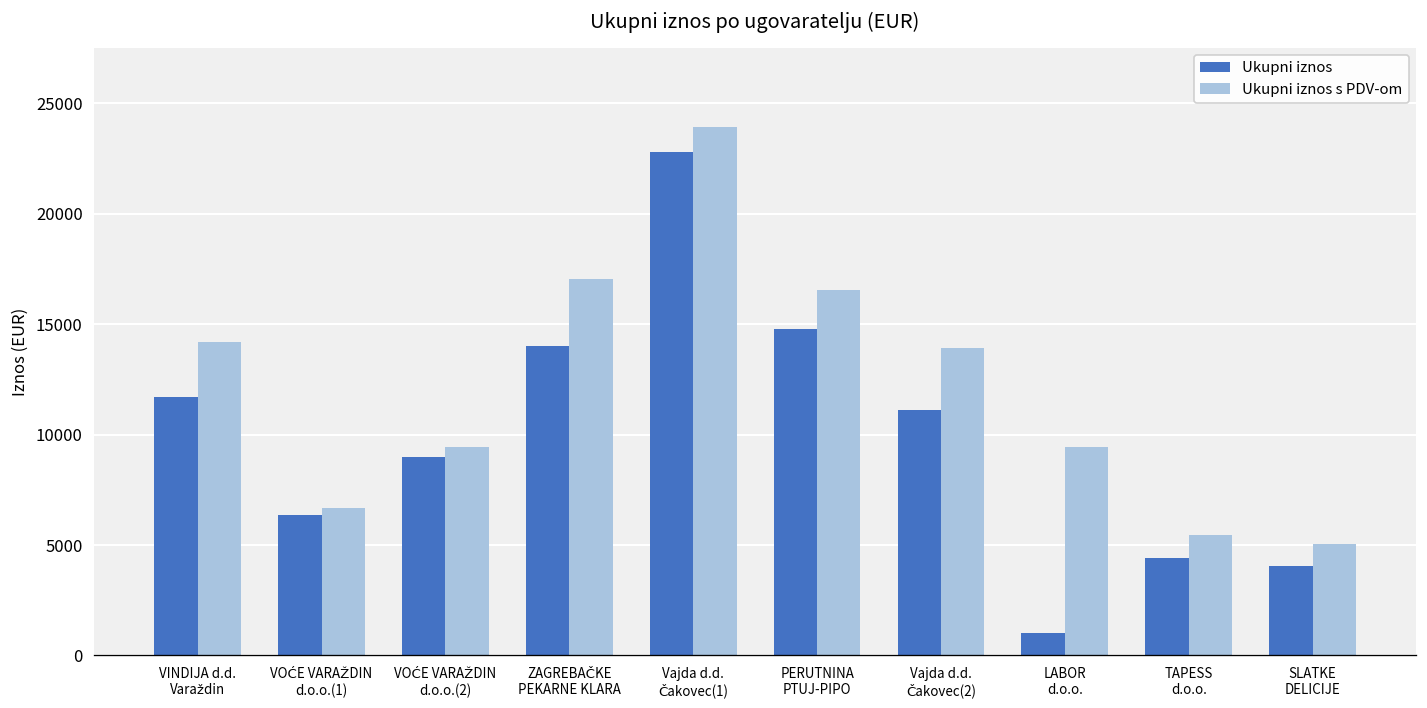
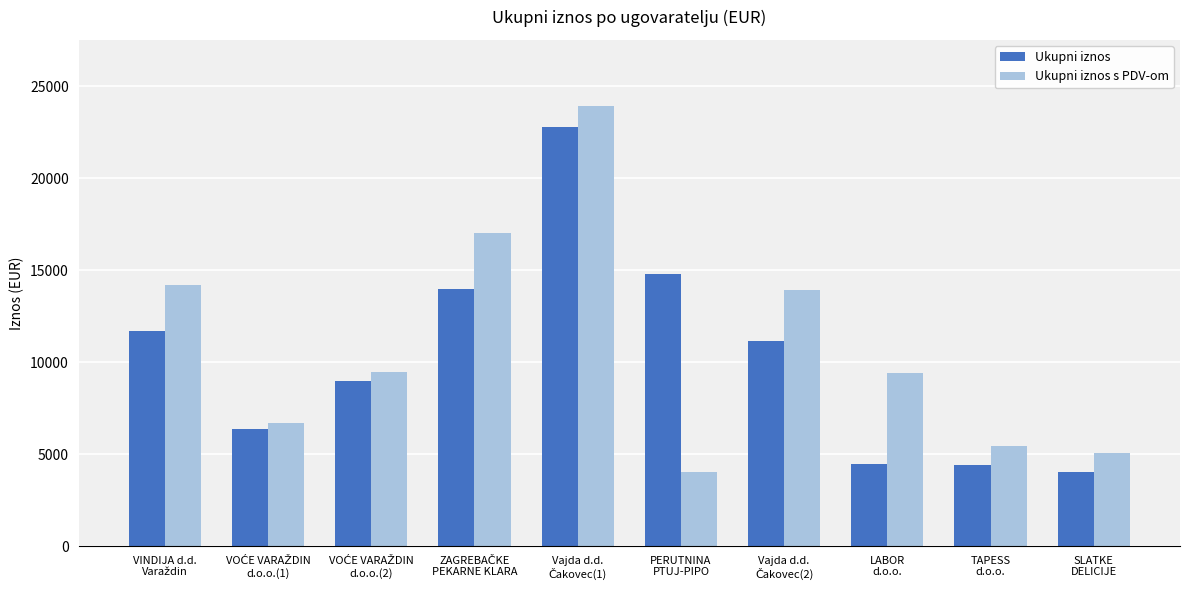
  {
    "Ukupni iznos": {
      "VINDIJA d.d. Varaždin": 11700,
      "VOĆE VARAŽDIN d.o.o.(1)": 6300,
      "VOĆE VARAŽDIN d.o.o.(2)": 9000,
      "ZAGREBAČKE PEKARNE KLARA": 14000,
      "Vajda d.d. Čakovec(1)": 22800,
      "PERUTNINA PTUJ-PIPO": 14800,
      "Vajda d.d. Čakovec(2)": 11100,
-     "LABOR d.o.o.": 1000,
+     "LABOR d.o.o.": 4500,
      "TAPESS d.o.o.": 4400,
      "SLATKE DELICIJE": 4000
    },
    "Ukupni iznos s PDV-om": {
      "VINDIJA d.d. Varaždin": 14200,
      "VOĆE VARAŽDIN d.o.o.(1)": 6700,
      "VOĆE VARAŽDIN d.o.o.(2)": 9400,
      "ZAGREBAČKE PEKARNE KLARA": 17000,
      "Vajda d.d. Čakovec(1)": 23900,
-     "PERUTNINA PTUJ-PIPO": 16600,
+     "PERUTNINA PTUJ-PIPO": 4000,
      "Vajda d.d. Čakovec(2)": 13900,
      "LABOR d.o.o.": 9400,
      "TAPESS d.o.o.": 5500,
      "SLATKE DELICIJE": 5000
    }
  }
